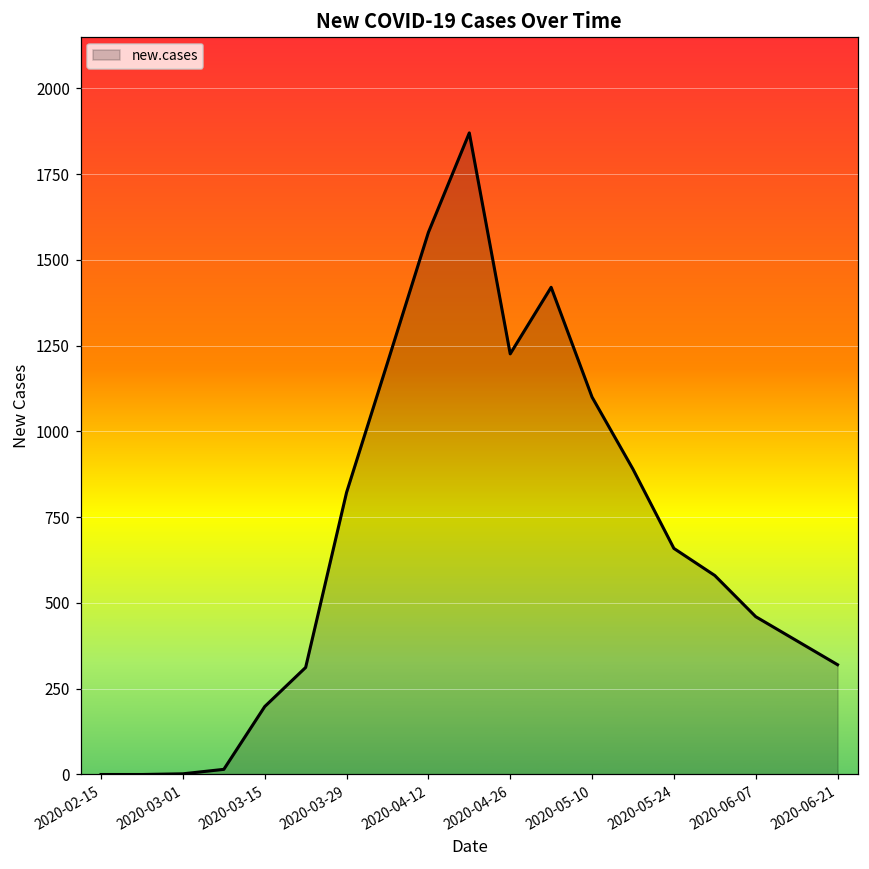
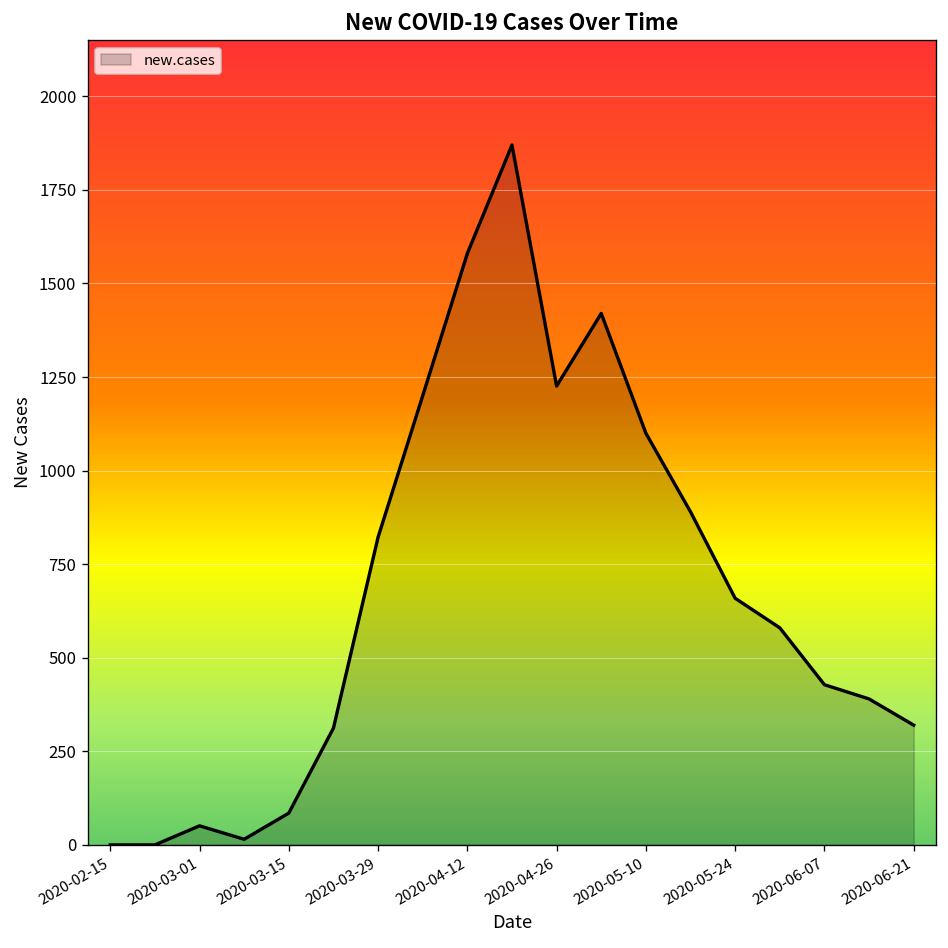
  {
    "2020-02-15": 0,
-   "2020-03-01": 0,
-   "2020-03-15": 200,
+   "2020-03-01": 50,
+   "2020-03-15": 90,
    "2020-03-29": 820,
    "2020-04-12": 1580,
    "2020-04-26": 1230,
    "2020-05-10": 1100,
    "2020-05-24": 660,
-   "2020-06-07": 460,
+   "2020-06-07": 430,
    "2020-06-21": 320
  }
